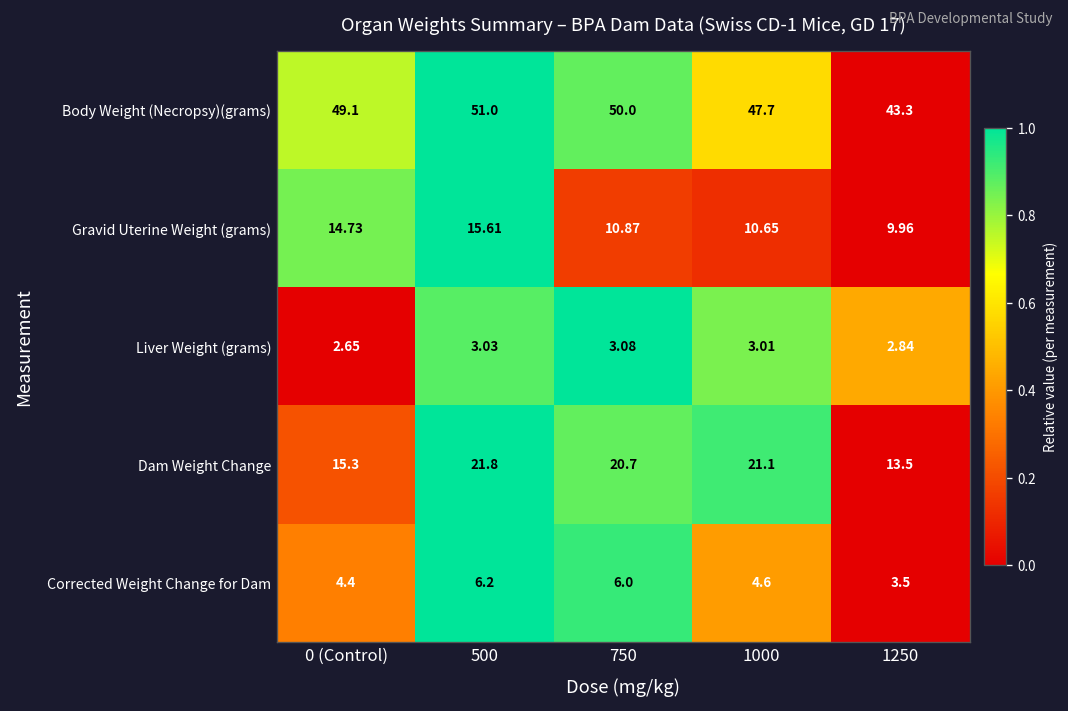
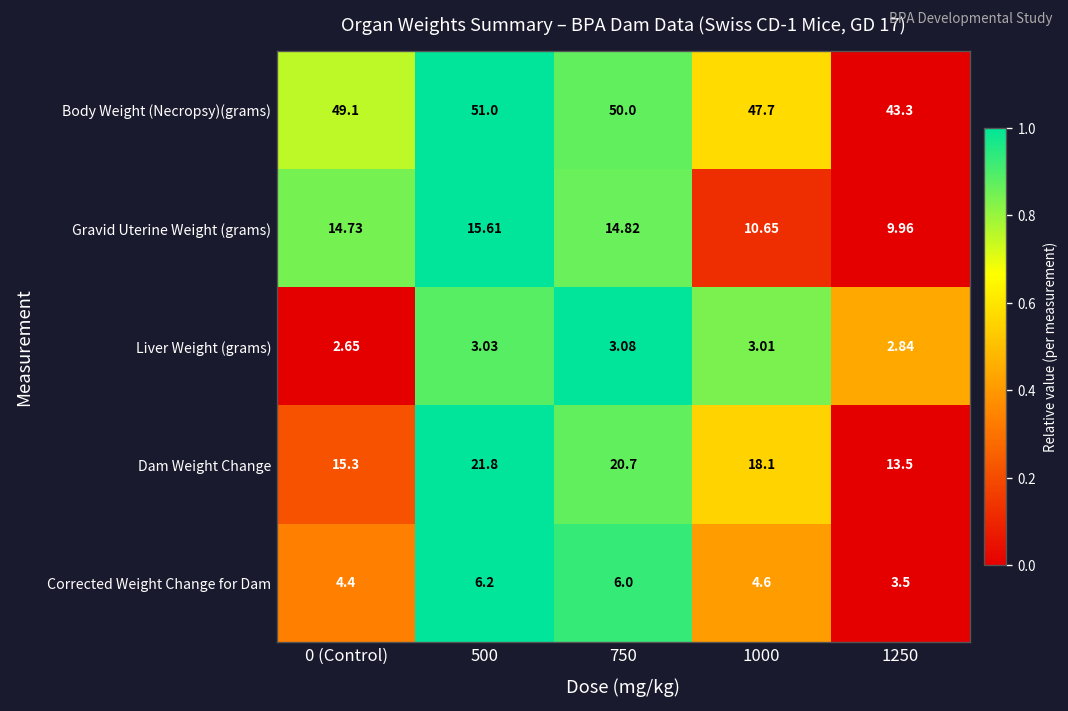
  {
    "Body Weight (Necropsy)(grams)": {
      "0 (Control)": 49.1,
      "500": 51.0,
      "750": 50.0,
      "1000": 47.7,
      "1250": 43.3
    },
    "Gravid Uterine Weight (grams)": {
      "0 (Control)": 14.73,
      "500": 15.61,
-     "750": 10.87,
+     "750": 14.82,
      "1000": 10.65,
      "1250": 9.96
    },
    "Liver Weight (grams)": {
      "0 (Control)": 2.65,
      "500": 3.03,
      "750": 3.08,
      "1000": 3.01,
      "1250": 2.84
    },
    "Dam Weight Change": {
      "0 (Control)": 15.3,
      "500": 21.8,
      "750": 20.7,
-     "1000": 21.1,
+     "1000": 18.1,
      "1250": 13.5
    },
    "Corrected Weight Change for Dam": {
      "0 (Control)": 4.4,
      "500": 6.2,
      "750": 6.0,
      "1000": 4.6,
      "1250": 3.5
    }
  }
